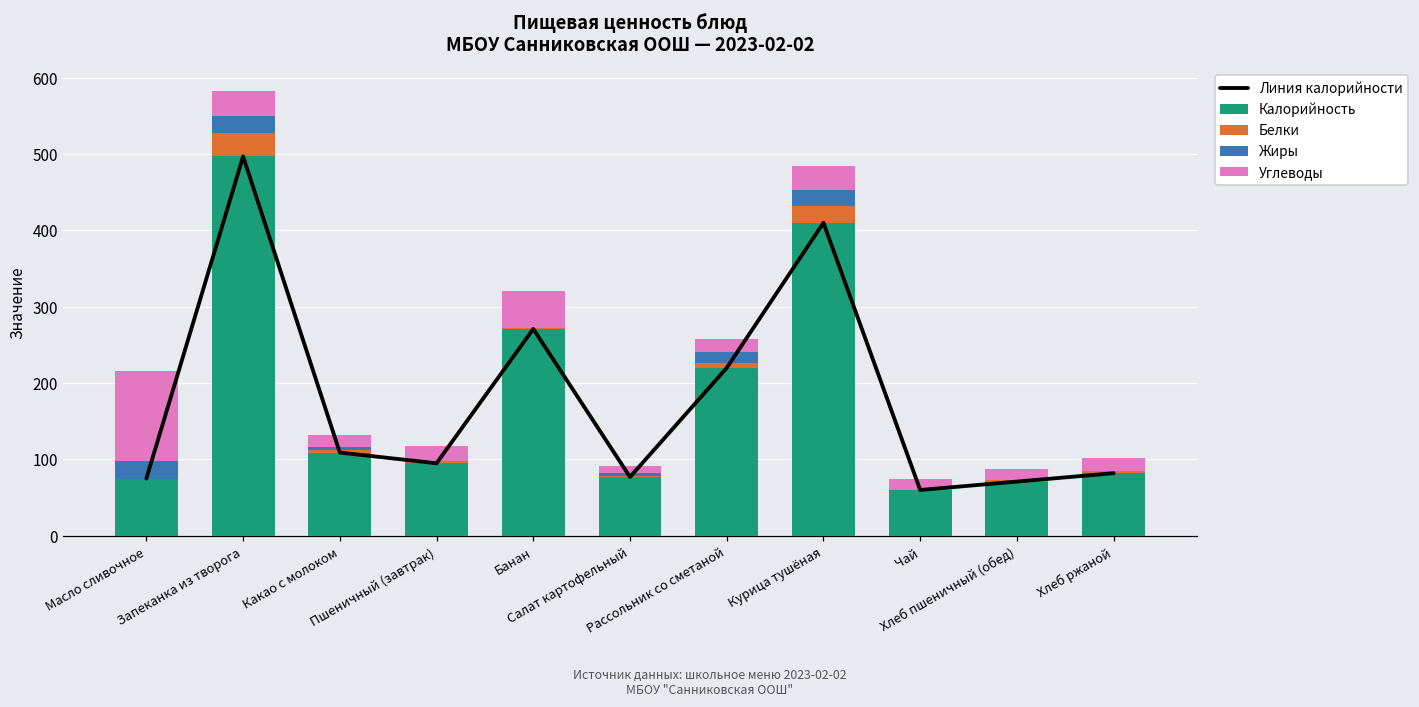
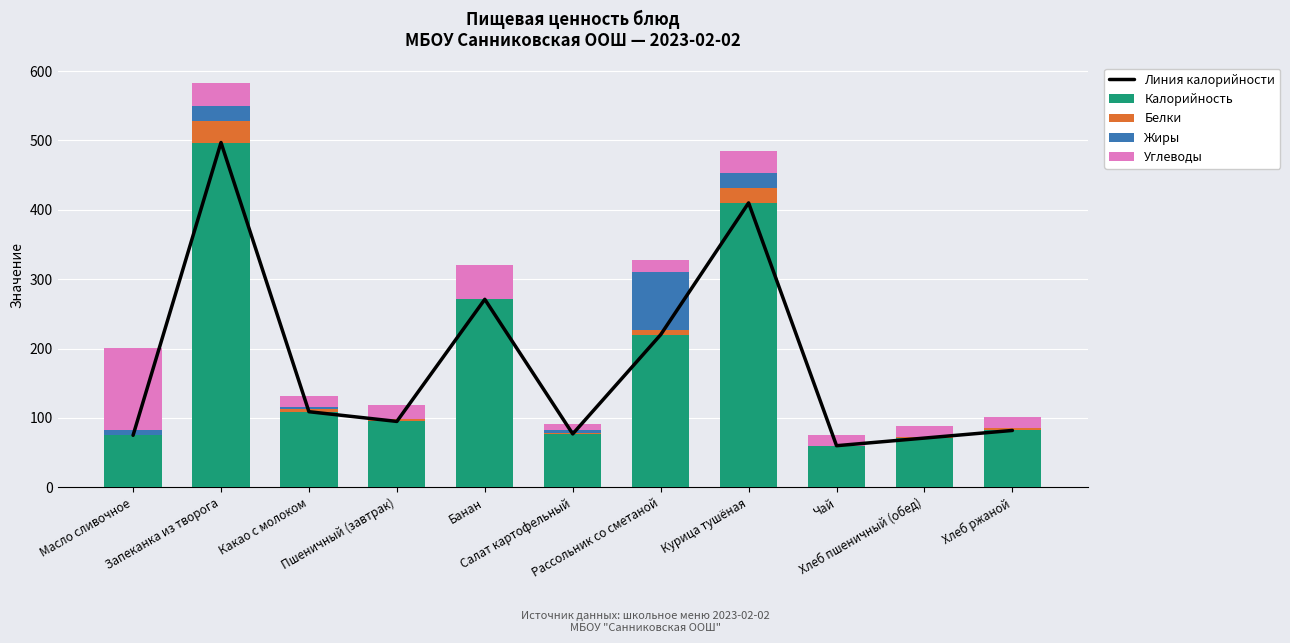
  {
    "Калорийность": {
      "Масло сливочное": 80,
      "Запеканка из творога": 500,
      "Какао с молоком": 110,
      "Пшеничный (завтрак)": 100,
      "Банан": 270,
      "Салат картофельный": 80,
      "Рассольник со сметаной": 220,
      "Курица тушёная": 410,
      "Чай": 60,
      "Хлеб пшеничный (обед)": 70,
      "Хлеб ржаной": 80
    },
    "Белки": {
      "Масло сливочное": 0,
      "Запеканка из творога": 30,
      "Какао с молоком": 0,
      "Рассольник со сметаной": 10,
      "Курица тушёная": 20,
      "Чай": 0
    },
    "Жиры": {
-     "Масло сливочное": 20,
+     "Масло сливочное": 10,
      "Запеканка из творога": 20,
      "Пшеничный (завтрак)": 0,
      "Банан": 0,
      "Салат картофельный": 0,
-     "Рассольник со сметаной": 10,
+     "Рассольник со сметаной": 80,
      "Курица тушёная": 20,
      "Чай": 0,
      "Хлеб пшеничный (обед)": 0,
      "Хлеб ржаной": 0
    },
    "Углеводы": {
      "Масло сливочное": 120,
      "Запеканка из творога": 30,
      "Какао с молоком": 20,
      "Пшеничный (завтрак)": 20,
      "Банан": 50,
      "Салат картофельный": 10,
      "Рассольник со сметаной": 20,
      "Курица тушёная": 30,
      "Чай": 20,
      "Хлеб пшеничный (обед)": 20,
      "Хлеб ржаной": 20
    }
  }
